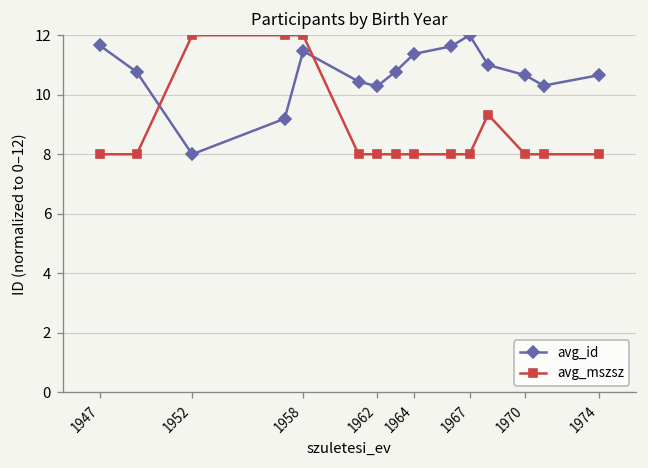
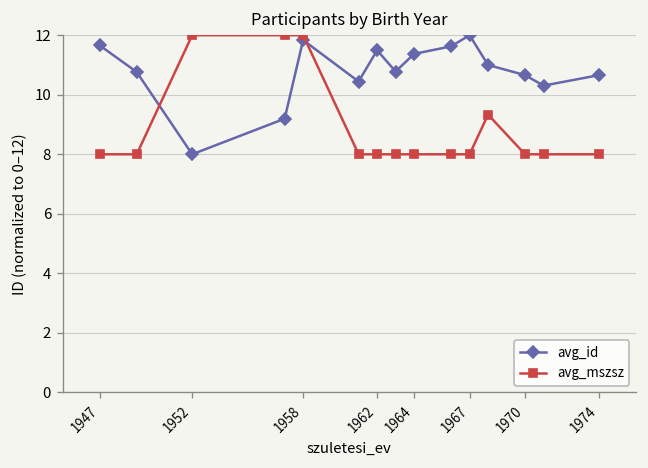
  {
    "avg_id": {
      "1947": 11.7,
      "1952": 8.0,
-     "1958": 11.5,
-     "1962": 10.3,
+     "1958": 11.8,
+     "1962": 11.5,
      "1964": 11.4,
      "1967": 12.0,
      "1970": 10.7,
      "1974": 10.7
    },
    "avg_mszsz": {
      "1947": 8.0,
      "1952": 12.0,
      "1958": 12.0,
      "1962": 8.0,
      "1964": 8.0,
      "1967": 8.0,
      "1970": 8.0,
      "1974": 8.0
    }
  }
